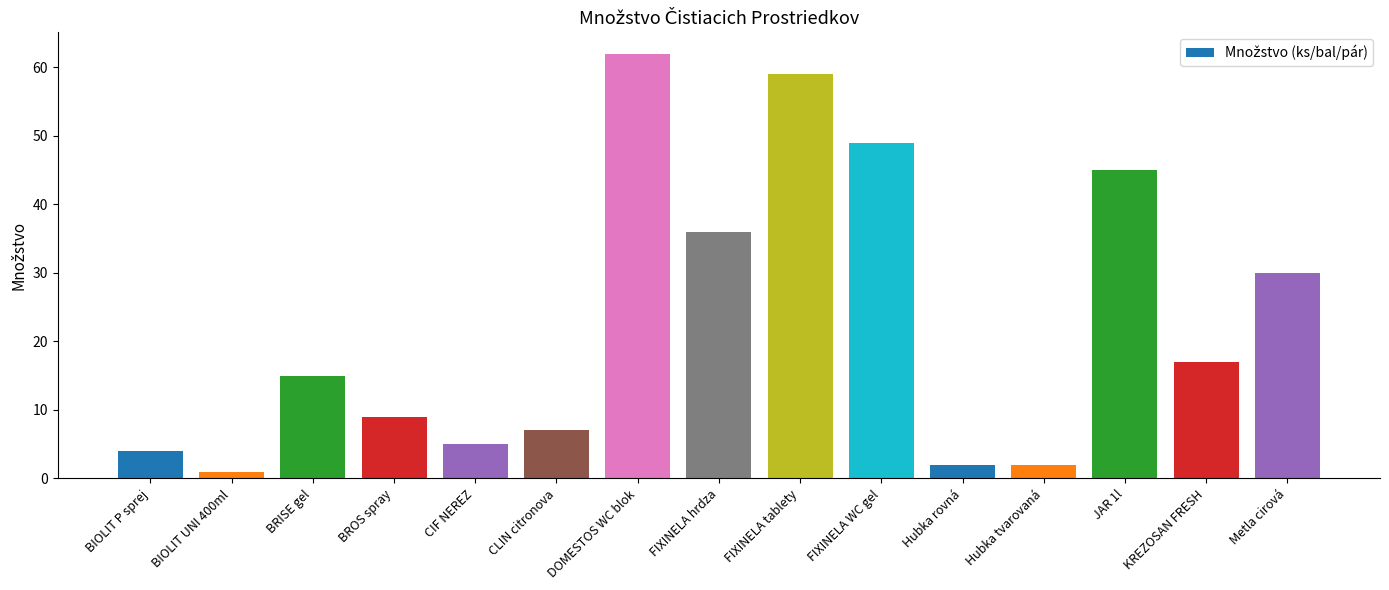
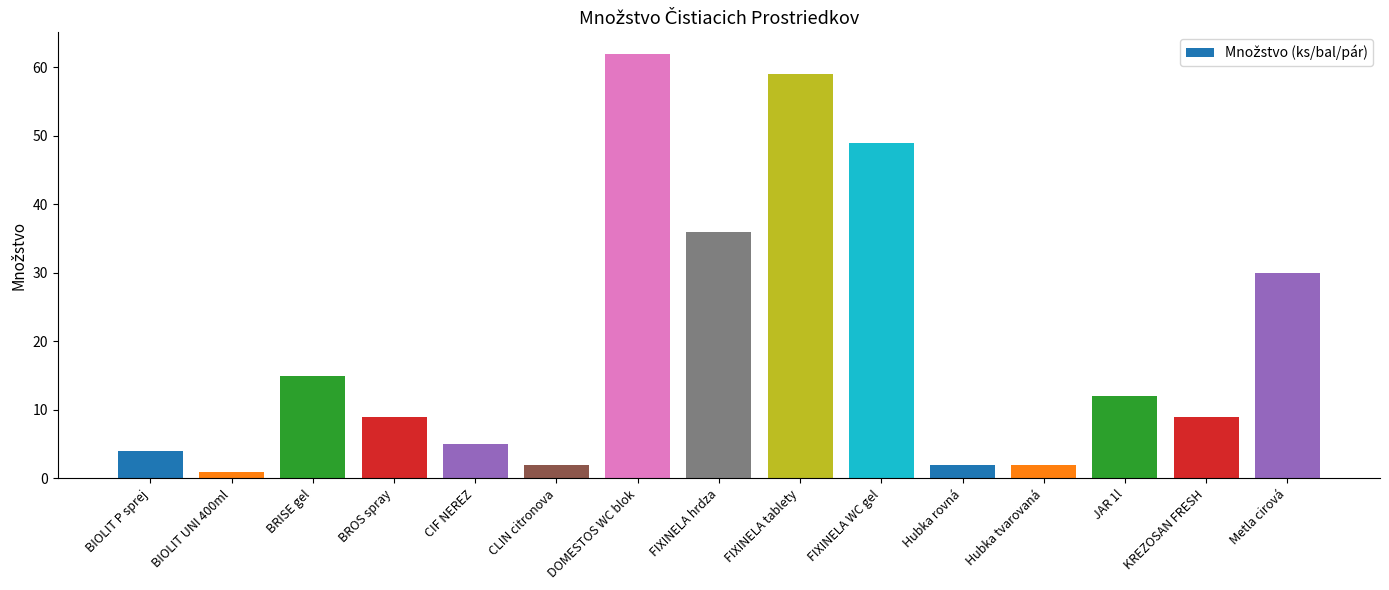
  {
    "BIOLIT P sprej": 4,
    "BIOLIT UNI 400ml": 1,
    "BRISE gel": 15,
    "BROS spray": 9,
    "CIF NEREZ": 5,
-   "CLIN citronova": 7,
+   "CLIN citronova": 2,
    "DOMESTOS WC blok": 62,
    "FIXINELA hrdza": 36,
    "FIXINELA tablety": 59,
    "FIXINELA WC gel": 49,
    "Hubka rovná": 2,
    "Hubka tvarovaná": 2,
-   "JAR 1l": 45,
-   "KREZOSAN FRESH": 17,
+   "JAR 1l": 12,
+   "KREZOSAN FRESH": 9,
    "Metla cirová": 30
  }
